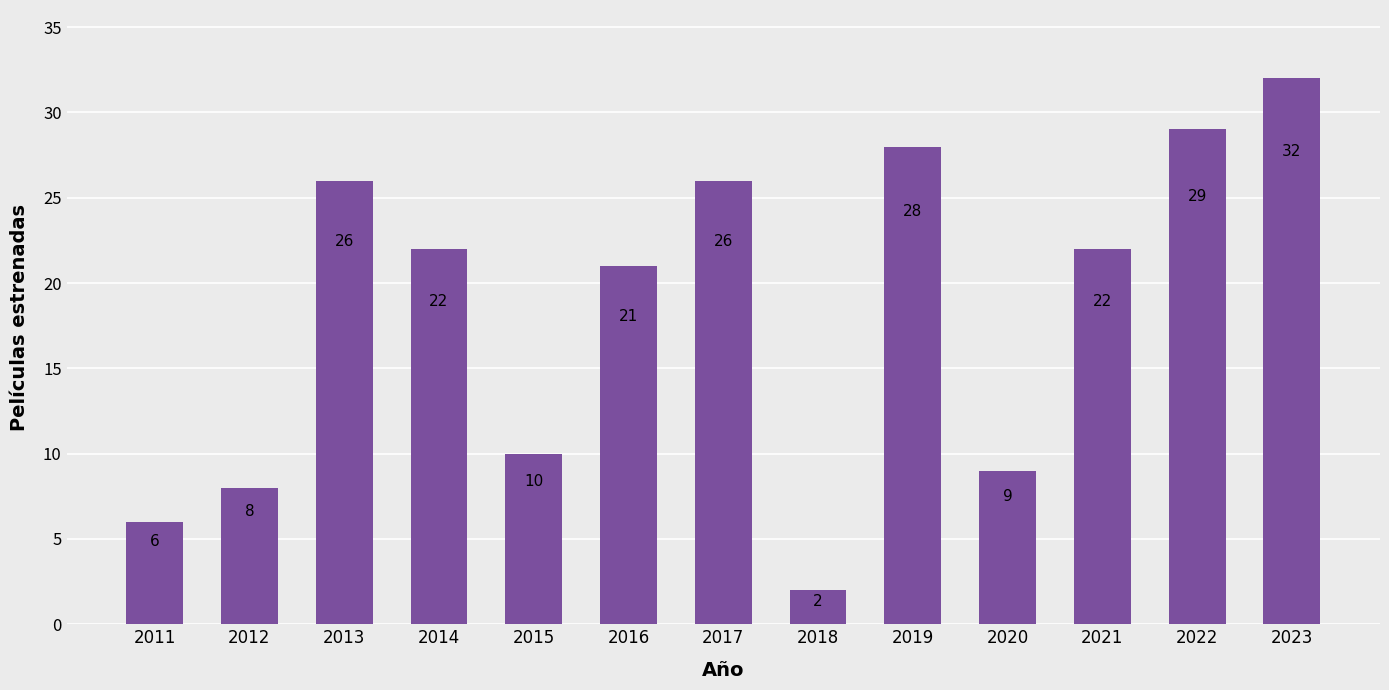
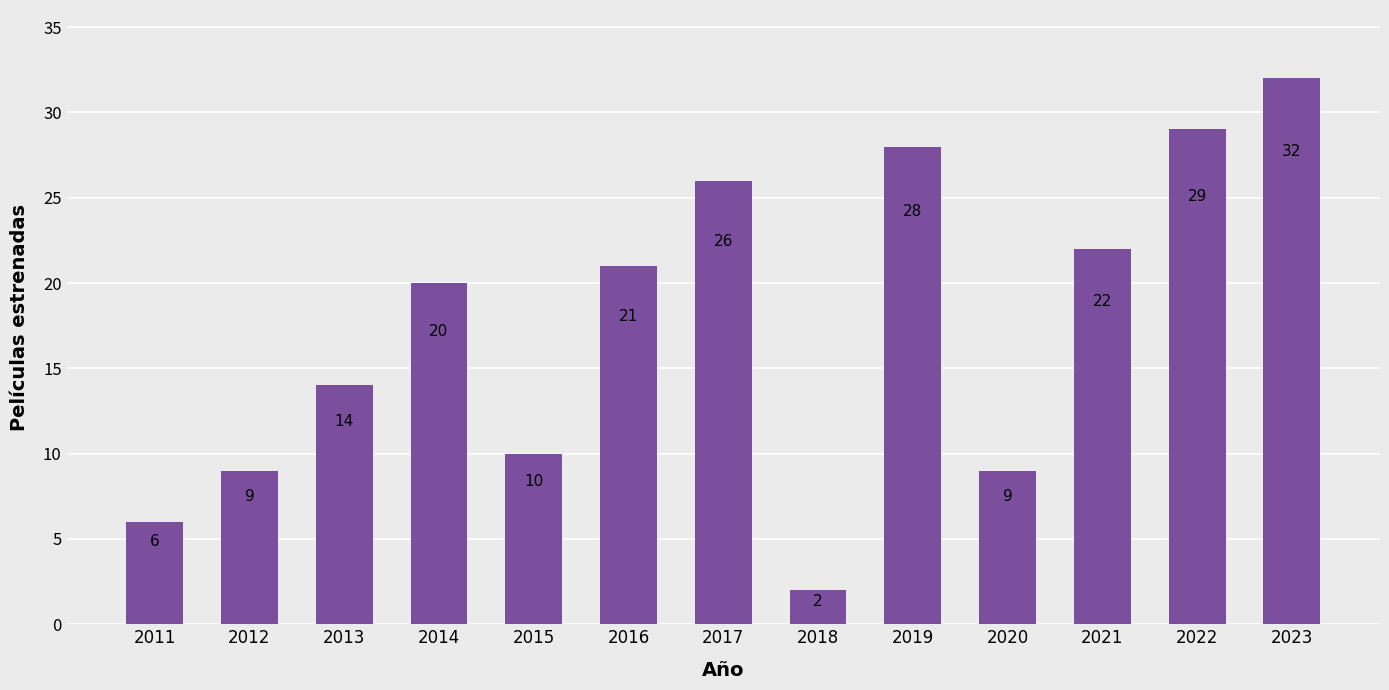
  {
    "2011": 6,
-   "2012": 8,
-   "2013": 26,
-   "2014": 22,
+   "2012": 9,
+   "2013": 14,
+   "2014": 20,
    "2015": 10,
    "2016": 21,
    "2017": 26,
    "2018": 2,
    "2019": 28,
    "2020": 9,
    "2021": 22,
    "2022": 29,
    "2023": 32
  }
